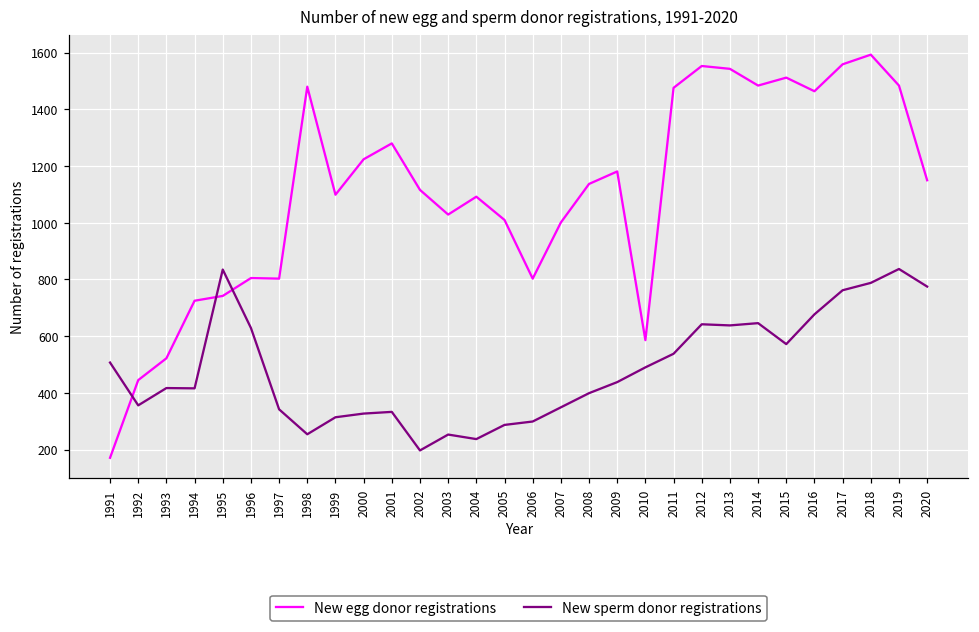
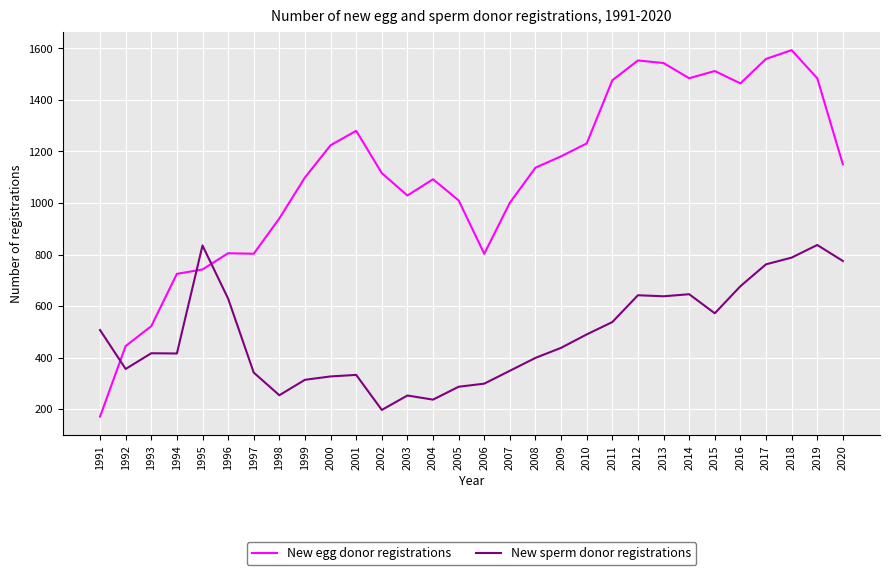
  {
    "New egg donor registrations": {
      "1991": 170,
      "1992": 450,
      "1993": 520,
      "1994": 730,
      "1995": 740,
      "1996": 810,
      "1997": 800,
-     "1998": 1480,
+     "1998": 940,
      "1999": 1100,
      "2000": 1220,
      "2001": 1280,
      "2002": 1120,
      "2003": 1030,
      "2004": 1090,
      "2005": 1010,
      "2006": 800,
      "2007": 1000,
      "2008": 1140,
      "2009": 1180,
-     "2010": 590,
+     "2010": 1230,
      "2011": 1480,
      "2012": 1550,
      "2013": 1540,
      "2014": 1480,
      "2015": 1510,
      "2016": 1460,
      "2017": 1560,
      "2018": 1590,
      "2019": 1480,
      "2020": 1150
    },
    "New sperm donor registrations": {
      "1991": 510,
      "1992": 360,
      "1993": 420,
      "1994": 420,
      "1995": 840,
      "1996": 630,
      "1997": 340,
      "1998": 250,
      "1999": 310,
      "2000": 330,
      "2001": 330,
      "2002": 200,
      "2003": 250,
      "2004": 240,
      "2005": 290,
      "2006": 300,
      "2007": 350,
      "2008": 400,
      "2009": 440,
      "2010": 490,
      "2011": 540,
      "2012": 640,
      "2013": 640,
      "2014": 650,
      "2015": 570,
      "2016": 680,
      "2017": 760,
      "2018": 790,
      "2019": 840,
      "2020": 780
    }
  }
